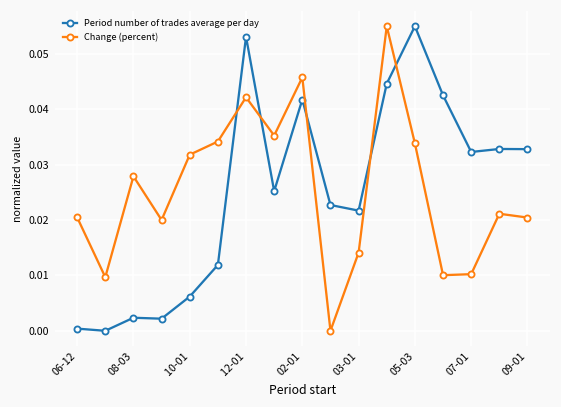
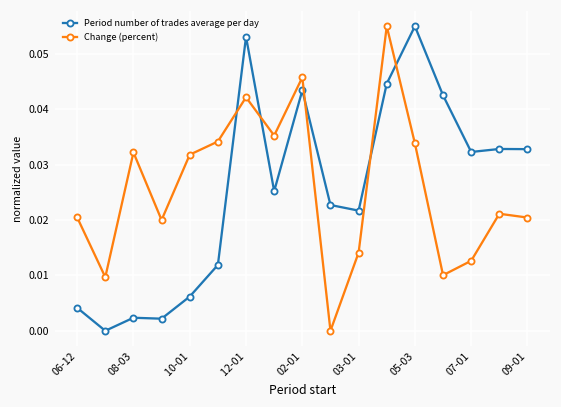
  {
    "Period number of trades average per day": {
-     "06-12": 0.000,
+     "06-12": 0.004,
      "08-03": 0.002,
      "10-01": 0.006,
      "12-01": 0.053,
-     "02-01": 0.042,
+     "02-01": 0.043,
      "03-01": 0.022,
      "05-03": 0.055,
      "07-01": 0.032,
      "09-01": 0.033
    },
    "Change (percent)": {
      "06-12": 0.020,
-     "08-03": 0.028,
+     "08-03": 0.032,
      "10-01": 0.032,
      "12-01": 0.042,
      "02-01": 0.046,
      "03-01": 0.014,
      "05-03": 0.034,
-     "07-01": 0.010,
+     "07-01": 0.013,
      "09-01": 0.020
    }
  }
